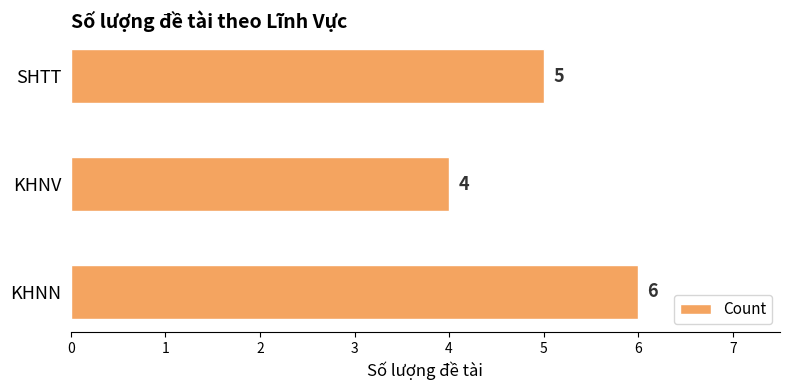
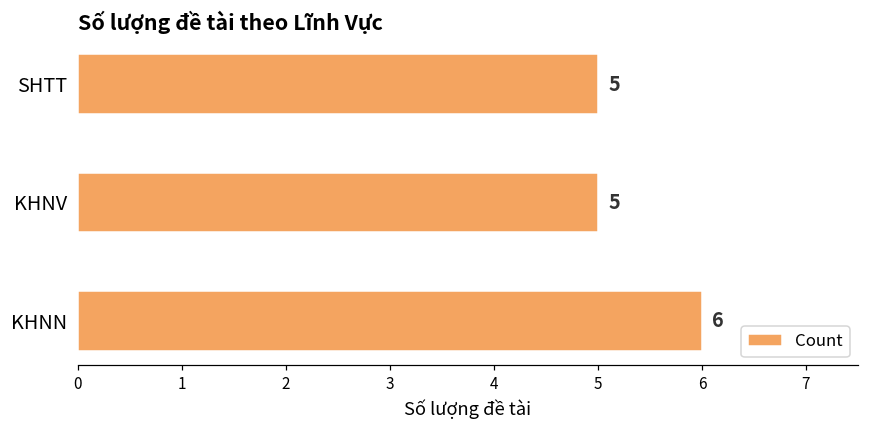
  {
    "SHTT": 5,
-   "KHNV": 4,
+   "KHNV": 5,
    "KHNN": 6
  }
